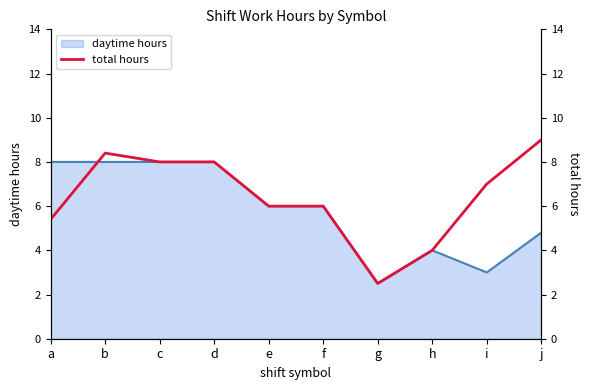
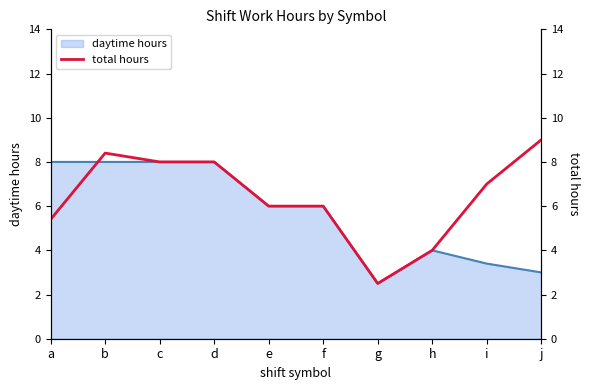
  {
    "daytime hours": {
      "a": 8.0,
      "b": 8.0,
      "c": 8.0,
      "d": 8.0,
      "e": 6.0,
      "f": 6.0,
      "g": 2.5,
      "h": 4.0,
-     "i": 3.0,
-     "j": 4.8
+     "i": 3.4,
+     "j": 3.0
    },
    "total hours": {
      "a": 5.4,
      "b": 8.4,
      "c": 8.0,
      "d": 8.0,
      "e": 6.0,
      "f": 6.0,
      "g": 2.5,
      "h": 4.0,
      "i": 7.0,
      "j": 9.0
    }
  }
